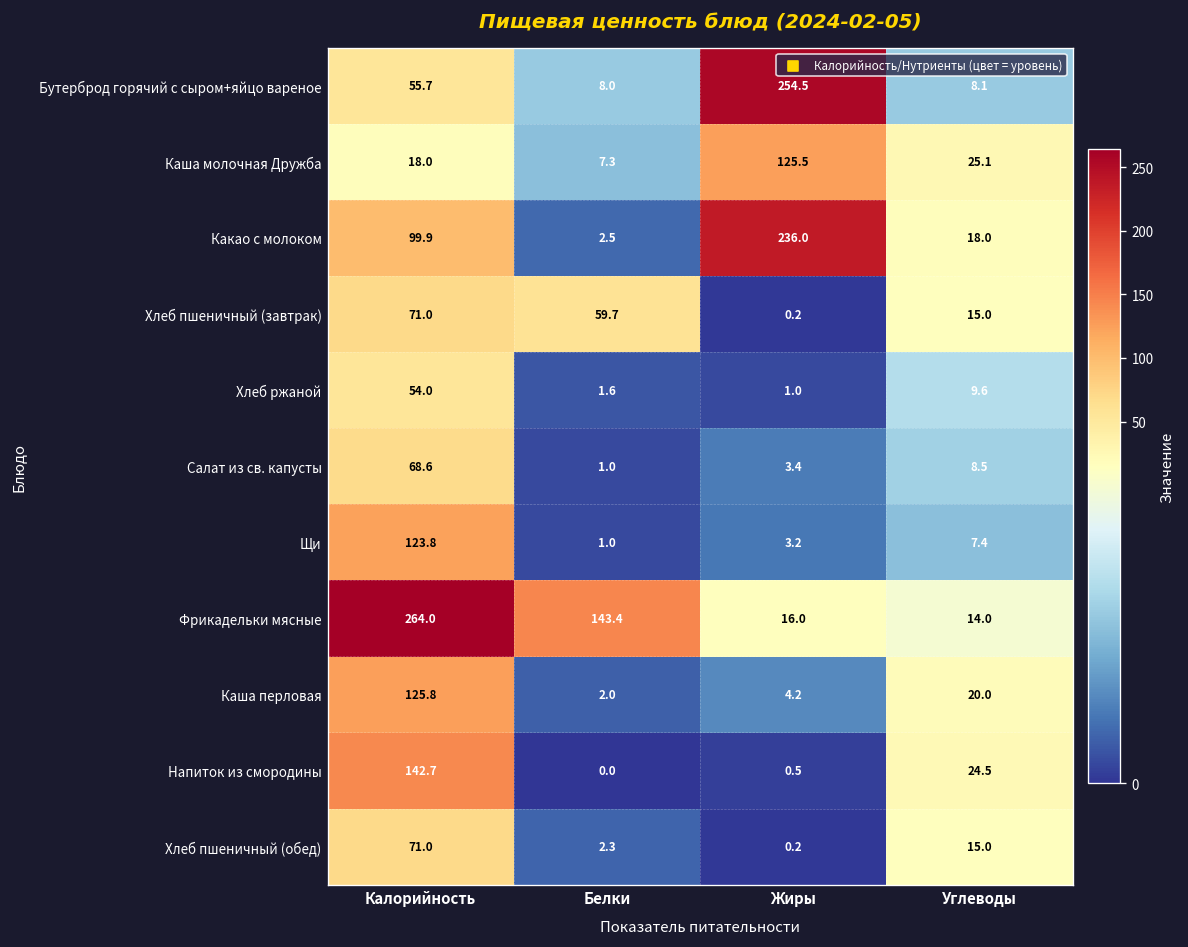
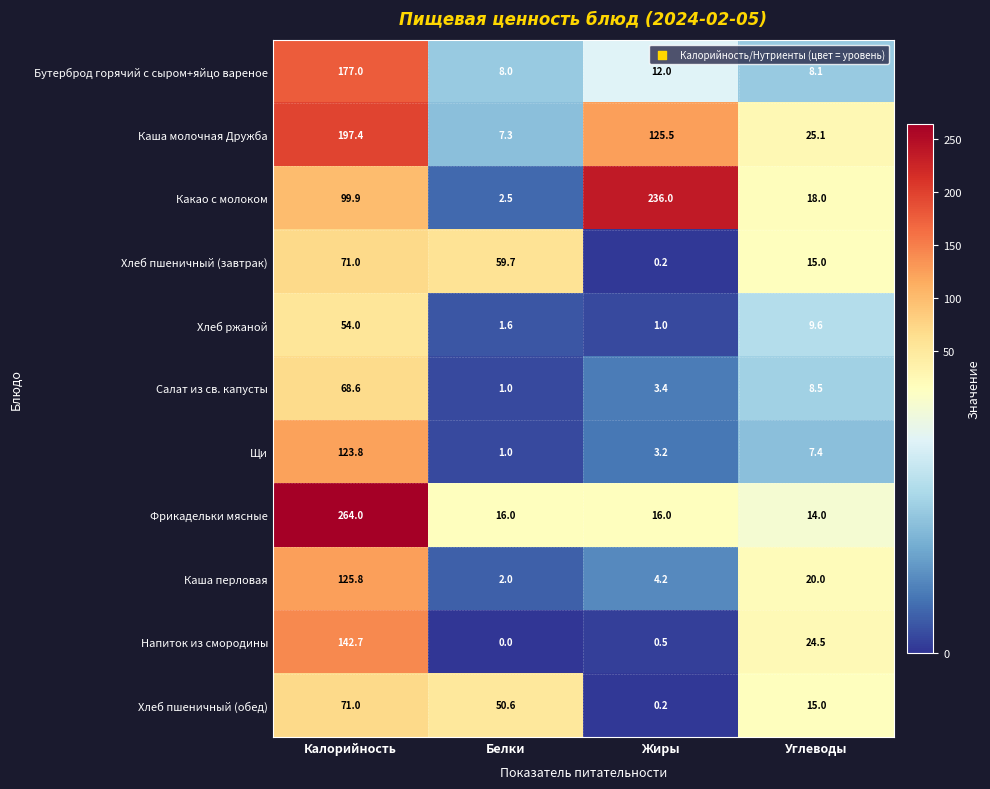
  {
    "Бутерброд горячий с сыром+яйцо вареное": {
-     "Калорийность": 55.7,
+     "Калорийность": 177.0,
      "Белки": 8.0,
-     "Жиры": 254.5,
+     "Жиры": 12.0,
      "Углеводы": 8.1
    },
    "Каша молочная Дружба": {
-     "Калорийность": 18.0,
+     "Калорийность": 197.4,
      "Белки": 7.3,
      "Жиры": 125.5,
      "Углеводы": 25.1
    },
    "Какао с молоком": {
      "Калорийность": 99.9,
      "Белки": 2.5,
      "Жиры": 236.0,
      "Углеводы": 18.0
    },
    "Хлеб пшеничный (завтрак)": {
      "Калорийность": 71.0,
      "Белки": 59.7,
      "Жиры": 0.2,
      "Углеводы": 15.0
    },
    "Хлеб ржаной": {
      "Калорийность": 54.0,
      "Белки": 1.6,
      "Жиры": 1.0,
      "Углеводы": 9.6
    },
    "Салат из св. капусты": {
      "Калорийность": 68.6,
      "Белки": 1.0,
      "Жиры": 3.4,
      "Углеводы": 8.5
    },
    "Щи": {
      "Калорийность": 123.8,
      "Белки": 1.0,
      "Жиры": 3.2,
      "Углеводы": 7.4
    },
    "Фрикадельки мясные": {
      "Калорийность": 264.0,
-     "Белки": 143.4,
+     "Белки": 16.0,
      "Жиры": 16.0,
      "Углеводы": 14.0
    },
    "Каша перловая": {
      "Калорийность": 125.8,
      "Белки": 2.0,
      "Жиры": 4.2,
      "Углеводы": 20.0
    },
    "Напиток из смородины": {
      "Калорийность": 142.7,
      "Белки": 0.0,
      "Жиры": 0.5,
      "Углеводы": 24.5
    },
    "Хлеб пшеничный (обед)": {
      "Калорийность": 71.0,
-     "Белки": 2.3,
+     "Белки": 50.6,
      "Жиры": 0.2,
      "Углеводы": 15.0
    }
  }
